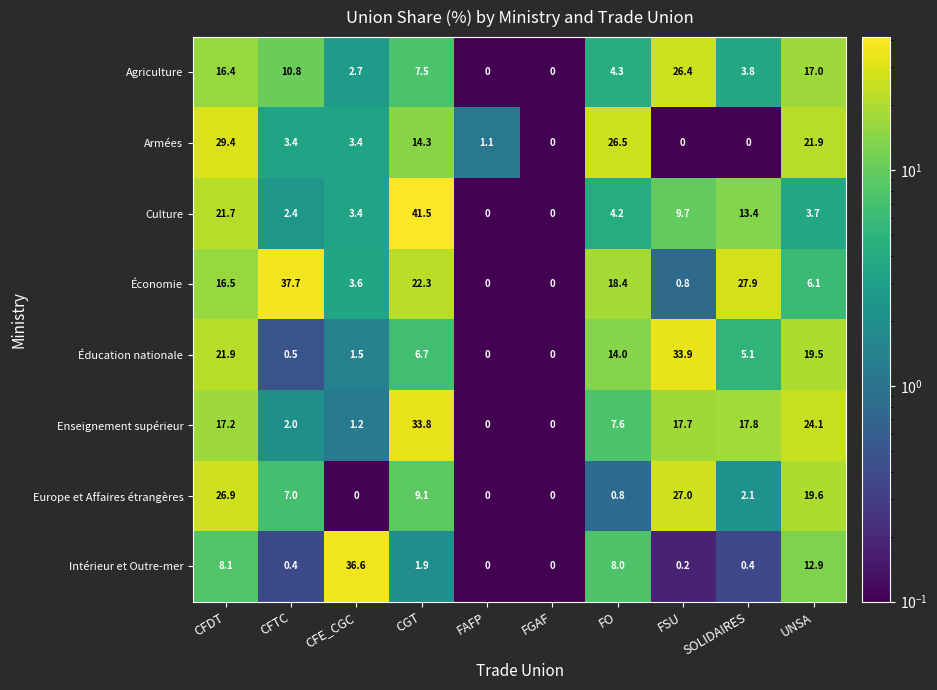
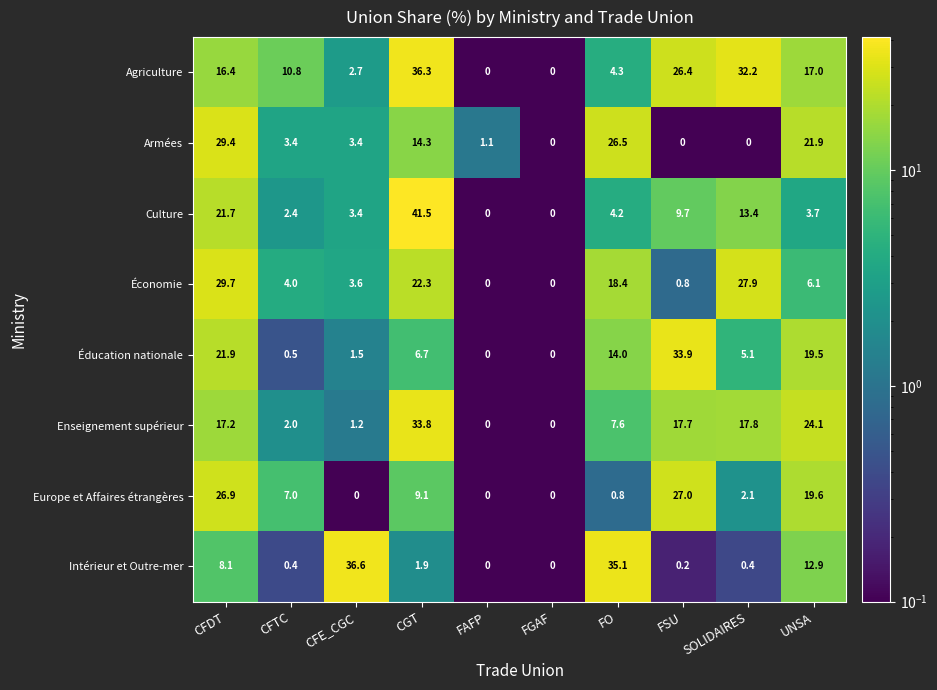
  {
    "Agriculture": {
      "CFDT": 16.4,
      "CFTC": 10.8,
      "CFE_CGC": 2.7,
-     "CGT": 7.5,
+     "CGT": 36.3,
      "FAFP": 0,
      "FGAF": 0,
      "FO": 4.3,
      "FSU": 26.4,
-     "SOLIDAIRES": 3.8,
+     "SOLIDAIRES": 32.2,
      "UNSA": 17.0
    },
    "Armées": {
      "CFDT": 29.4,
      "CFTC": 3.4,
      "CFE_CGC": 3.4,
      "CGT": 14.3,
      "FAFP": 1.1,
      "FGAF": 0,
      "FO": 26.5,
      "FSU": 0,
      "SOLIDAIRES": 0,
      "UNSA": 21.9
    },
    "Culture": {
      "CFDT": 21.7,
      "CFTC": 2.4,
      "CFE_CGC": 3.4,
      "CGT": 41.5,
      "FAFP": 0,
      "FGAF": 0,
      "FO": 4.2,
      "FSU": 9.7,
      "SOLIDAIRES": 13.4,
      "UNSA": 3.7
    },
    "Économie": {
-     "CFDT": 16.5,
-     "CFTC": 37.7,
+     "CFDT": 29.7,
+     "CFTC": 4.0,
      "CFE_CGC": 3.6,
      "CGT": 22.3,
      "FAFP": 0,
      "FGAF": 0,
      "FO": 18.4,
      "FSU": 0.8,
      "SOLIDAIRES": 27.9,
      "UNSA": 6.1
    },
    "Éducation nationale": {
      "CFDT": 21.9,
      "CFTC": 0.5,
      "CFE_CGC": 1.5,
      "CGT": 6.7,
      "FAFP": 0,
      "FGAF": 0,
      "FO": 14.0,
      "FSU": 33.9,
      "SOLIDAIRES": 5.1,
      "UNSA": 19.5
    },
    "Enseignement supérieur": {
      "CFDT": 17.2,
      "CFTC": 2.0,
      "CFE_CGC": 1.2,
      "CGT": 33.8,
      "FAFP": 0,
      "FGAF": 0,
      "FO": 7.6,
      "FSU": 17.7,
      "SOLIDAIRES": 17.8,
      "UNSA": 24.1
    },
    "Europe et Affaires étrangères": {
      "CFDT": 26.9,
      "CFTC": 7.0,
      "CFE_CGC": 0,
      "CGT": 9.1,
      "FAFP": 0,
      "FGAF": 0,
      "FO": 0.8,
      "FSU": 27.0,
      "SOLIDAIRES": 2.1,
      "UNSA": 19.6
    },
    "Intérieur et Outre-mer": {
      "CFDT": 8.1,
      "CFTC": 0.4,
      "CFE_CGC": 36.6,
      "CGT": 1.9,
      "FAFP": 0,
      "FGAF": 0,
-     "FO": 8.0,
+     "FO": 35.1,
      "FSU": 0.2,
      "SOLIDAIRES": 0.4,
      "UNSA": 12.9
    }
  }
